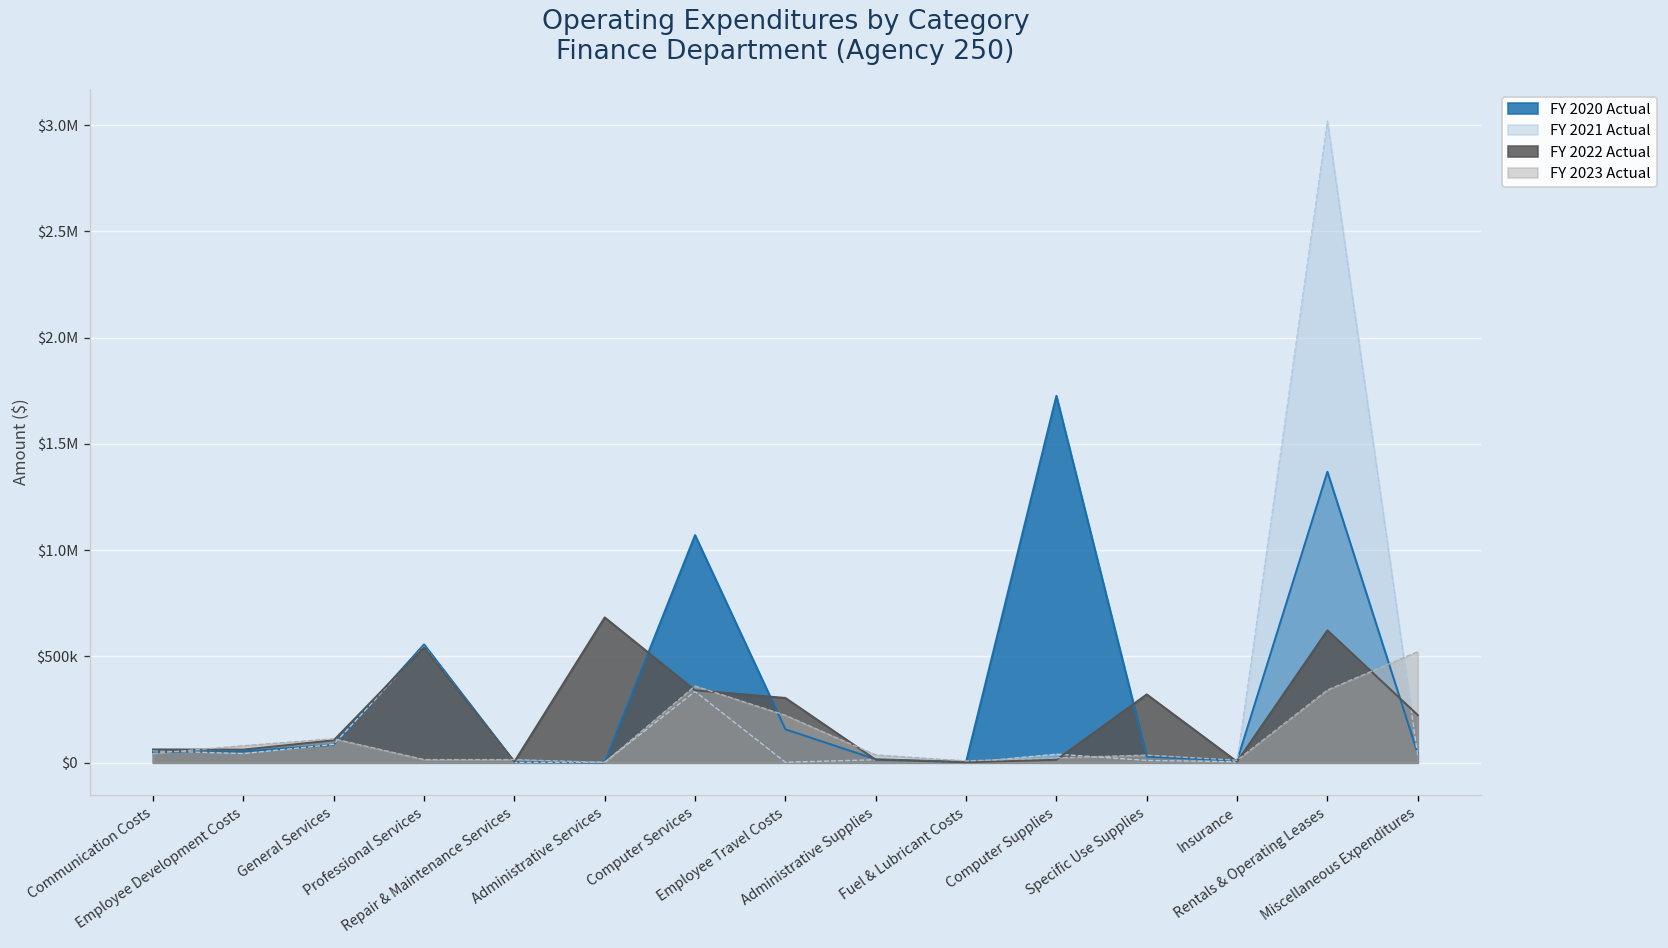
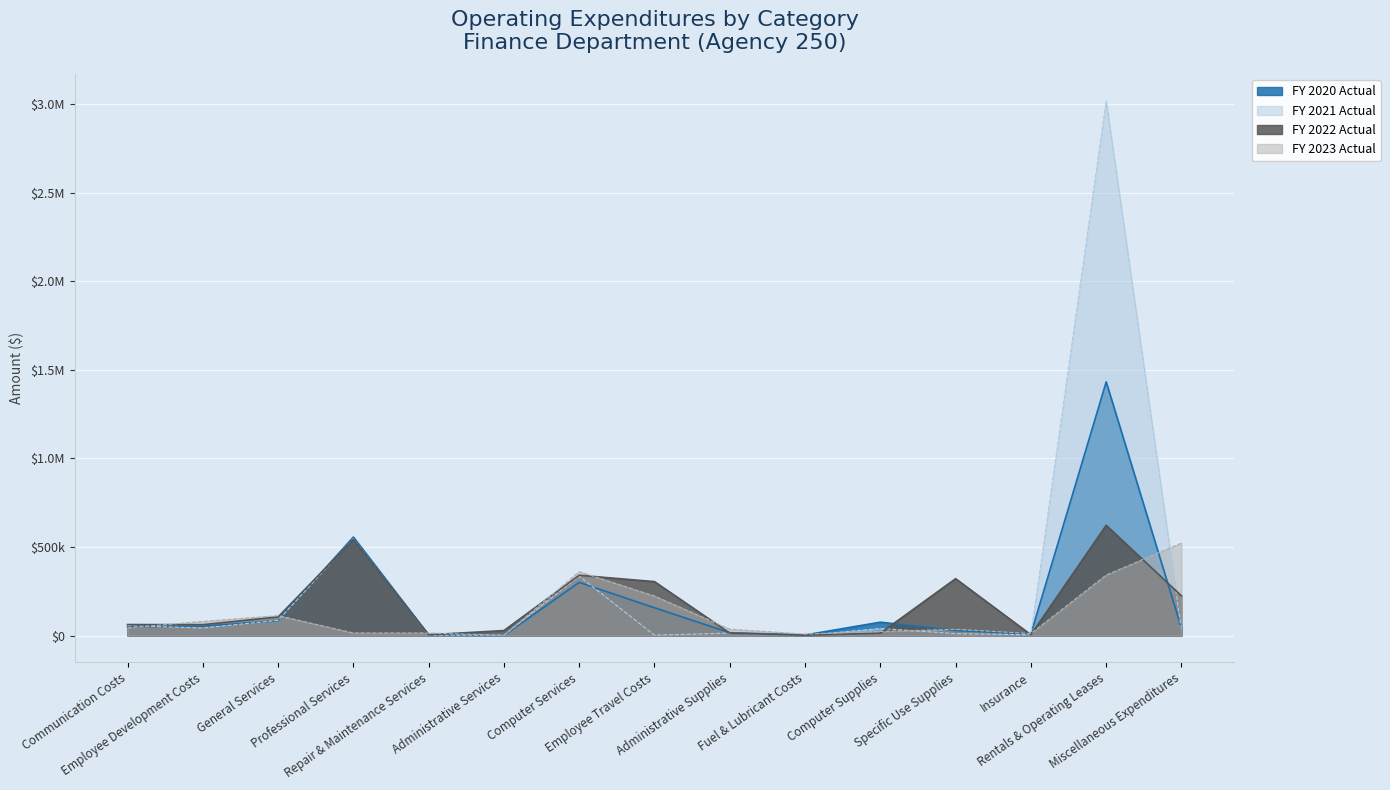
  {
    "FY 2020 Actual": {
-     "Computer Services": "$1070000",
+     "Computer Services": "$300000",
      "Employee Travel Costs": "$160000",
-     "Computer Supplies": "$1730000",
-     "Rentals & Operating Leases": "$1370000"
+     "Computer Supplies": "$80000",
+     "Rentals & Operating Leases": "$1430000"
    },
    "FY 2022 Actual": {
-     "Administrative Services": "$680000",
+     "Administrative Services": "$30000",
      "Employee Travel Costs": "$300000",
      "Specific Use Supplies": "$320000",
      "Rentals & Operating Leases": "$620000",
      "Miscellaneous Expenditures": "$220000"
    }
  }
